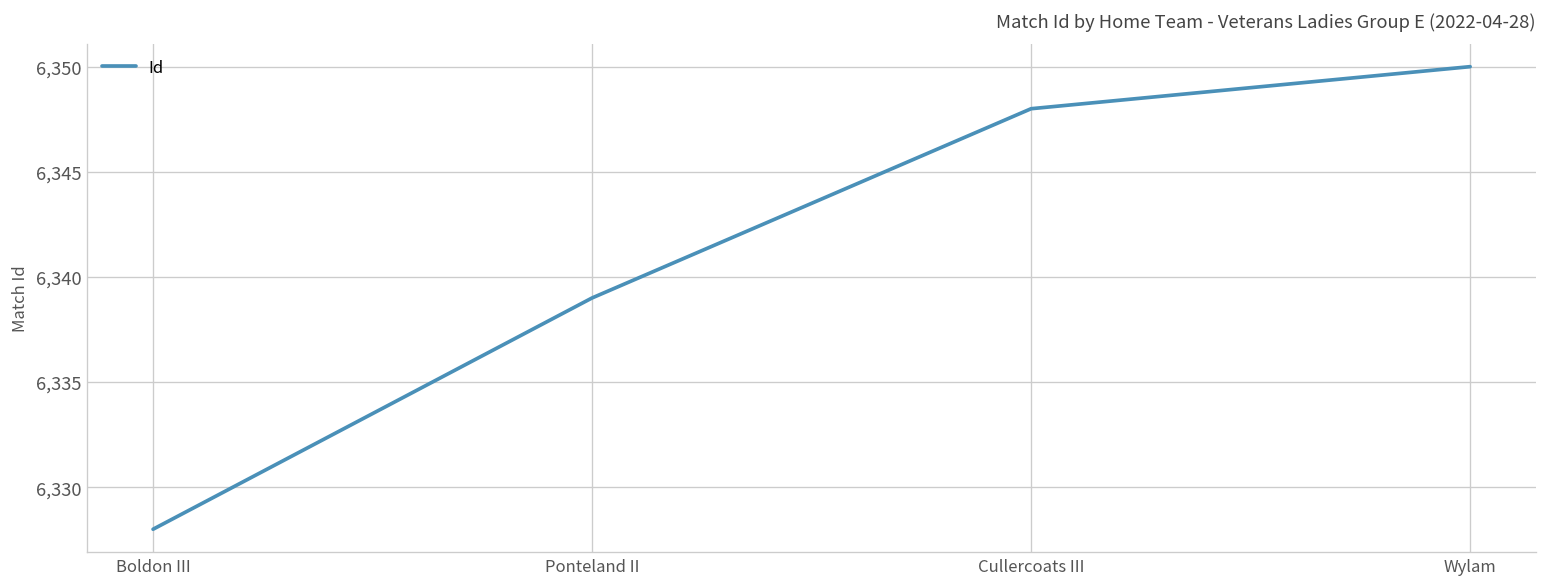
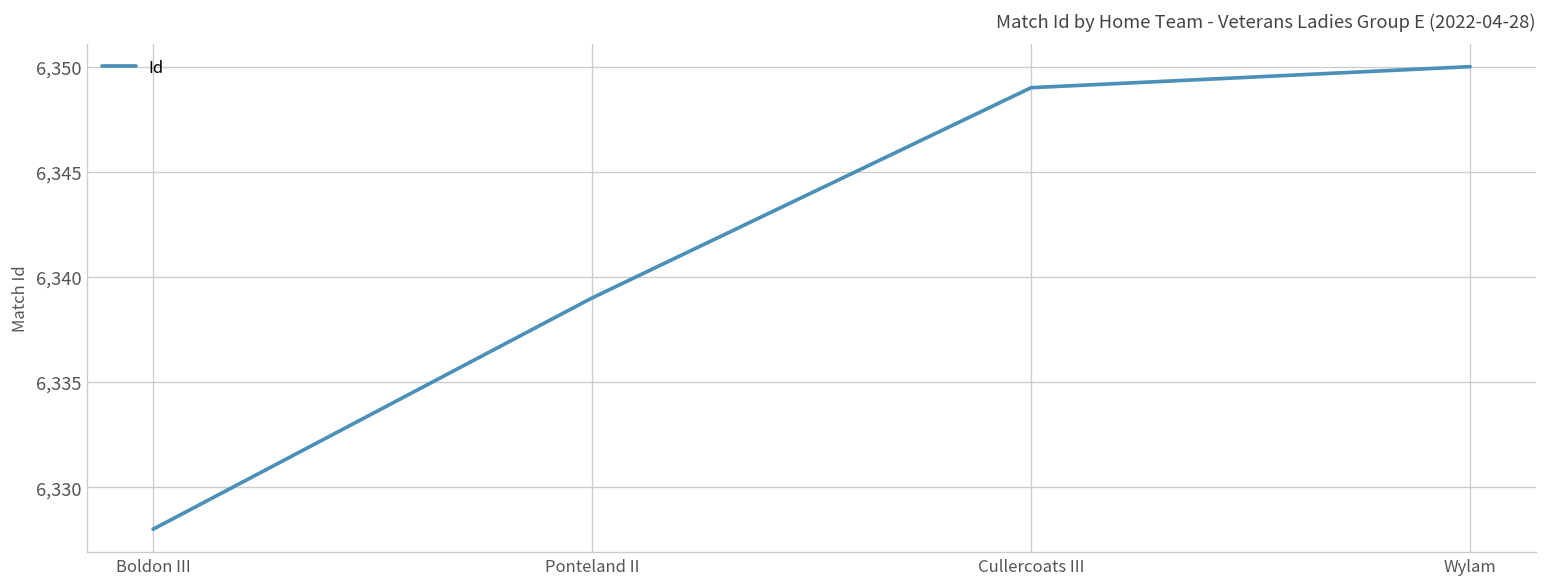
  {
    "Boldon III": "6,328",
    "Ponteland II": "6,339",
-   "Cullercoats III": "6,348",
+   "Cullercoats III": "6,349",
    "Wylam": "6,350"
  }
